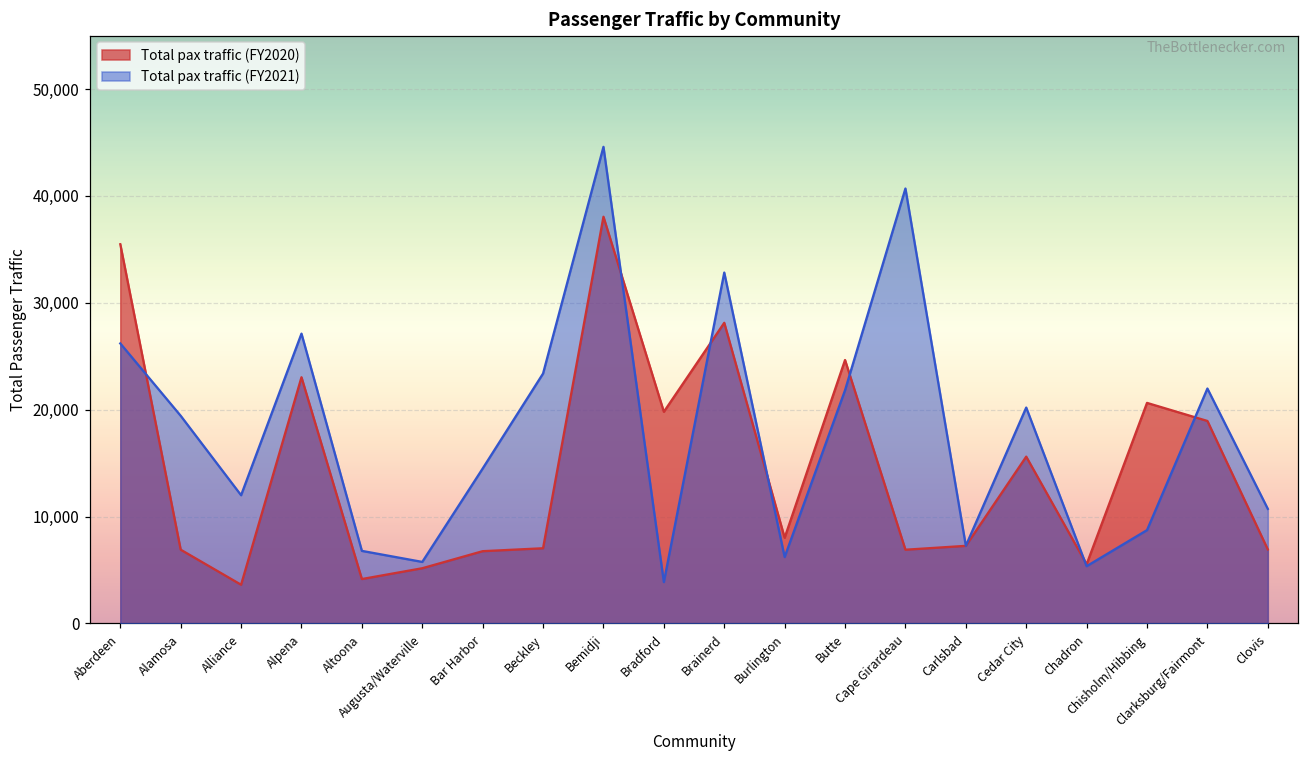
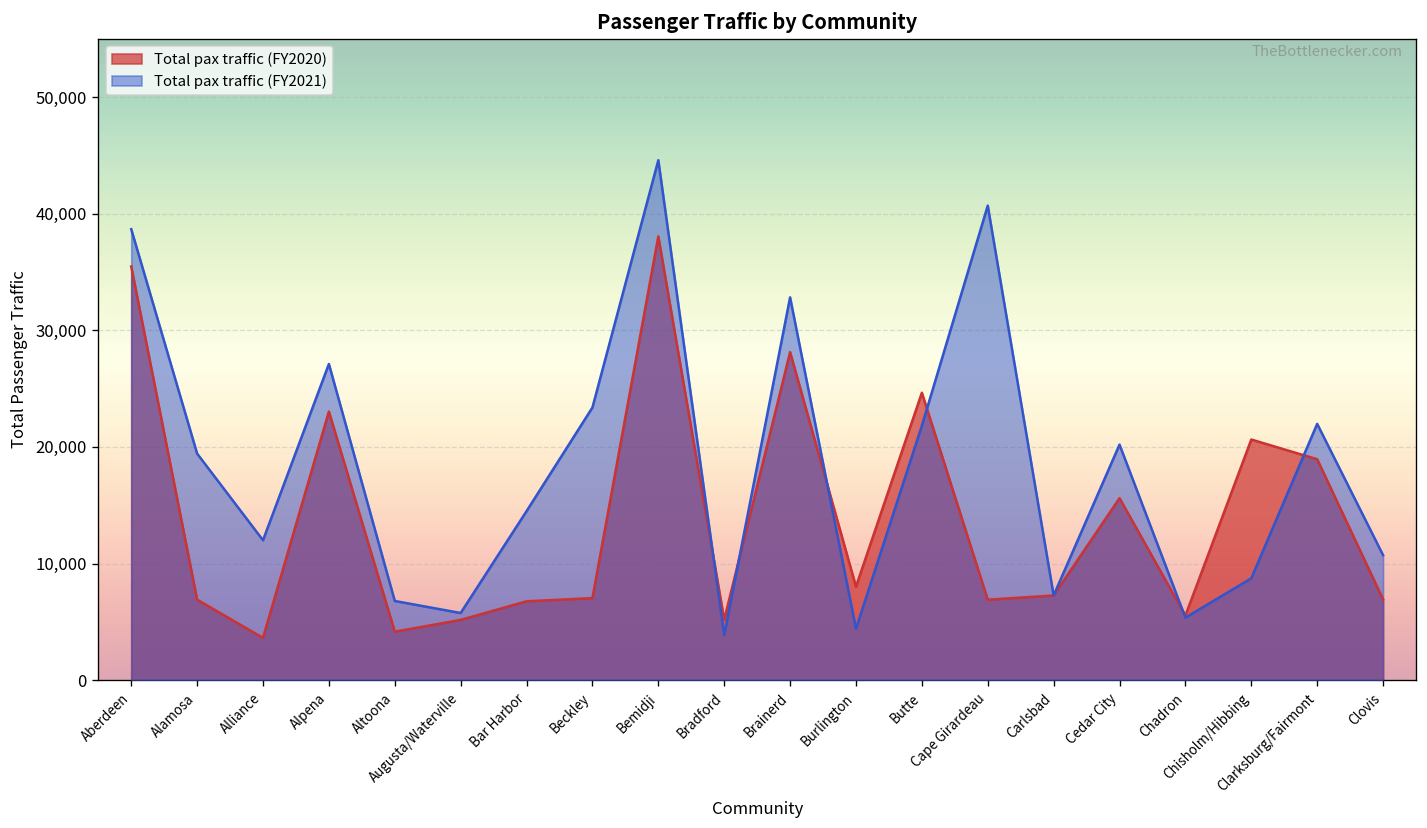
  {
    "Total pax traffic (FY2020)": {
      "Aberdeen": "35,000",
      "Alamosa": "7,000",
      "Alliance": "4,000",
      "Alpena": "23,000",
      "Altoona": "4,000",
      "Augusta/Waterville": "5,000",
      "Bar Harbor": "7,000",
      "Beckley": "7,000",
      "Bemidji": "38,000",
-     "Bradford": "20,000",
+     "Bradford": "5,000",
      "Brainerd": "28,000",
      "Burlington": "8,000",
      "Butte": "25,000",
      "Cape Girardeau": "7,000",
      "Cedar City": "16,000",
      "Chisholm/Hibbing": "21,000",
      "Clarksburg/Fairmont": "19,000",
      "Clovis": "7,000"
    },
    "Total pax traffic (FY2021)": {
-     "Aberdeen": "26,000",
+     "Aberdeen": "39,000",
      "Alamosa": "19,000",
      "Alliance": "12,000",
      "Alpena": "27,000",
      "Altoona": "7,000",
      "Augusta/Waterville": "6,000",
      "Bar Harbor": "14,000",
      "Beckley": "23,000",
      "Bemidji": "45,000",
      "Bradford": "4,000",
      "Brainerd": "33,000",
-     "Burlington": "6,000",
+     "Burlington": "4,000",
      "Butte": "22,000",
      "Cape Girardeau": "41,000",
      "Cedar City": "20,000",
      "Chisholm/Hibbing": "9,000",
      "Clarksburg/Fairmont": "22,000",
      "Clovis": "11,000"
    }
  }
